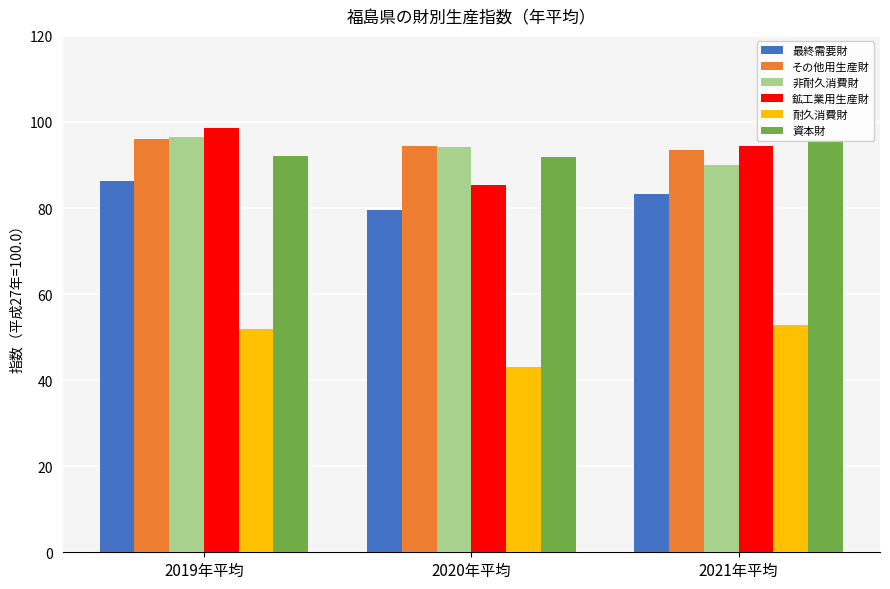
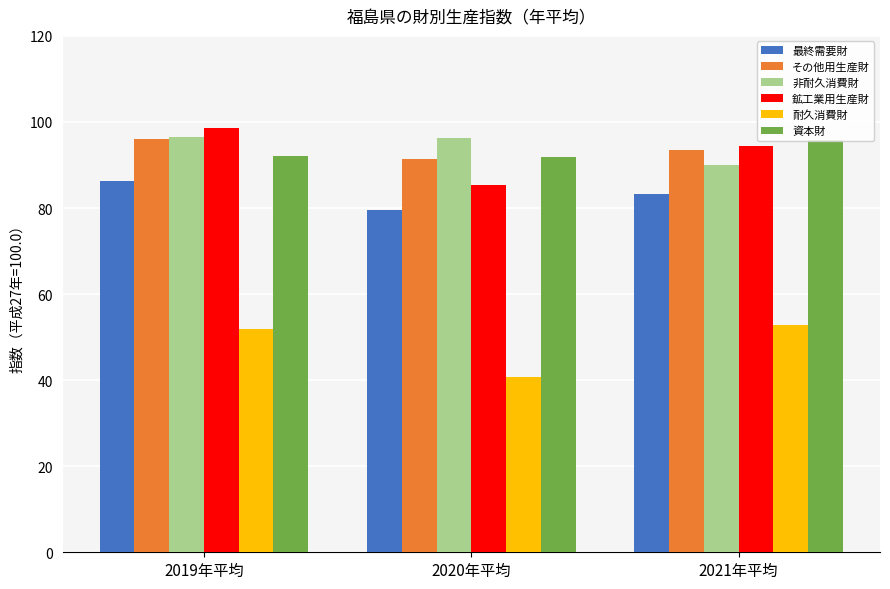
  {
    "最終需要財": {
      "2019年平均": 86,
      "2020年平均": 80,
      "2021年平均": 83
    },
    "その他用生産財": {
      "2019年平均": 96,
-     "2020年平均": 95,
+     "2020年平均": 92,
      "2021年平均": 93
    },
    "非耐久消費財": {
      "2019年平均": 97,
-     "2020年平均": 94,
+     "2020年平均": 96,
      "2021年平均": 90
    },
    "鉱工業用生産財": {
      "2019年平均": 99,
      "2020年平均": 85,
      "2021年平均": 94
    },
    "耐久消費財": {
      "2019年平均": 52,
-     "2020年平均": 43,
+     "2020年平均": 41,
      "2021年平均": 53
    },
    "資本財": {
      "2019年平均": 92,
      "2020年平均": 92
    }
  }
